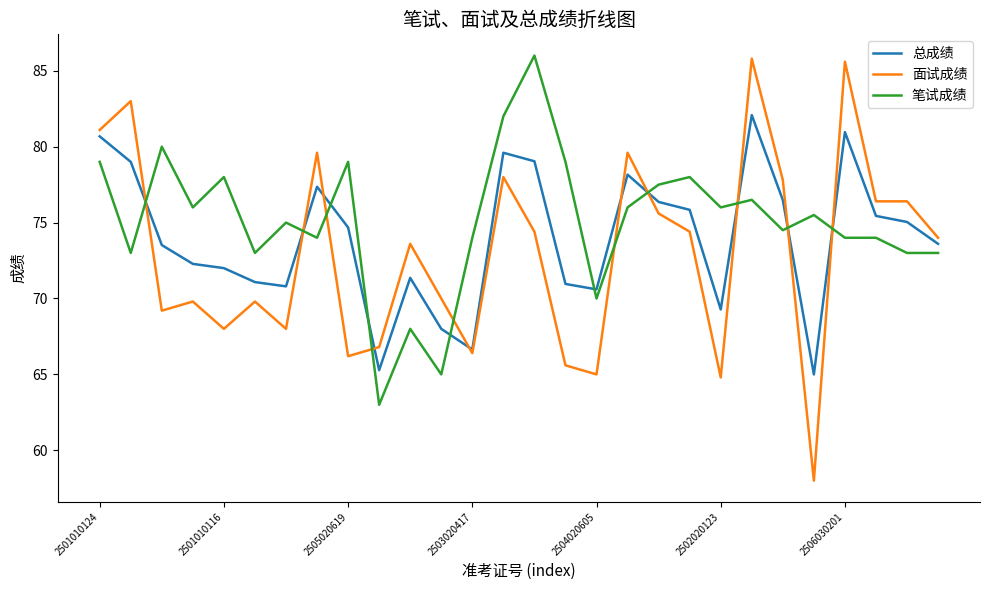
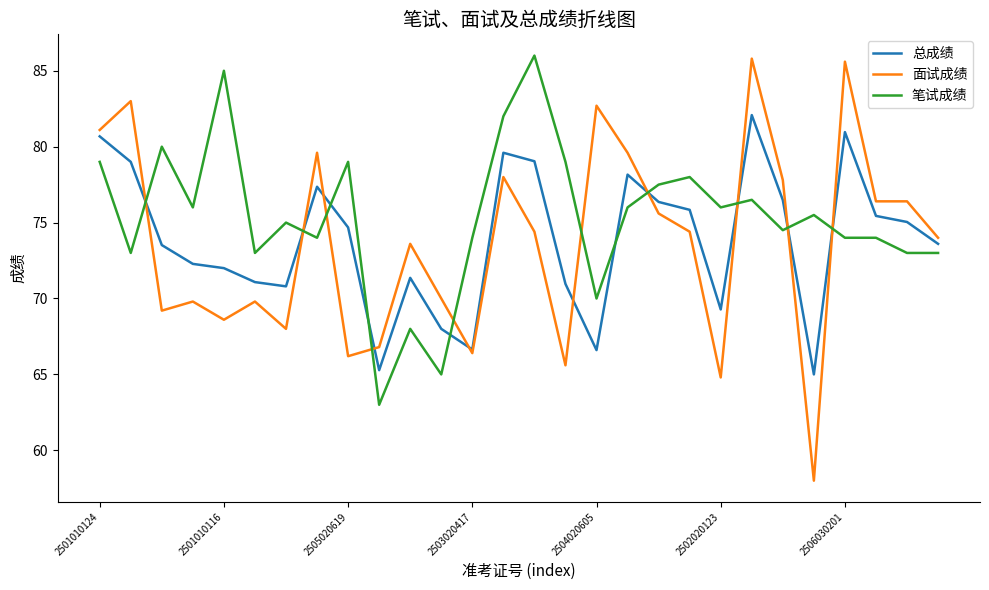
  {
    "总成绩": {
      "2501010124": 80.7,
      "2501010116": 72.0,
      "2505020619": 74.7,
      "2503020417": 66.6,
-     "2504020605": 70.6,
+     "2504020605": 66.6,
      "2502020123": 69.3,
      "2506030201": 81.0
    },
    "面试成绩": {
      "2501010124": 81.1,
-     "2501010116": 68.0,
+     "2501010116": 68.6,
      "2505020619": 66.2,
      "2503020417": 66.4,
-     "2504020605": 65.0,
+     "2504020605": 82.7,
      "2502020123": 64.8,
      "2506030201": 85.6
    },
    "笔试成绩": {
      "2501010124": 79,
-     "2501010116": 78,
+     "2501010116": 85,
      "2505020619": 79,
      "2503020417": 74,
      "2504020605": 70,
      "2502020123": 76,
      "2506030201": 74
    }
  }
